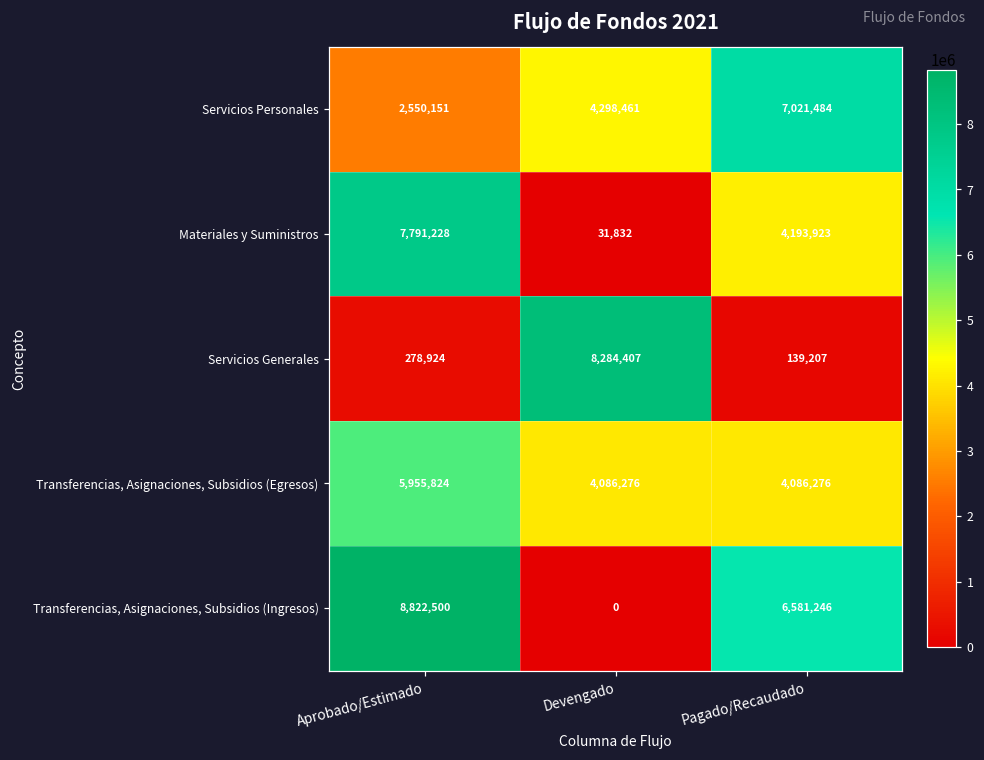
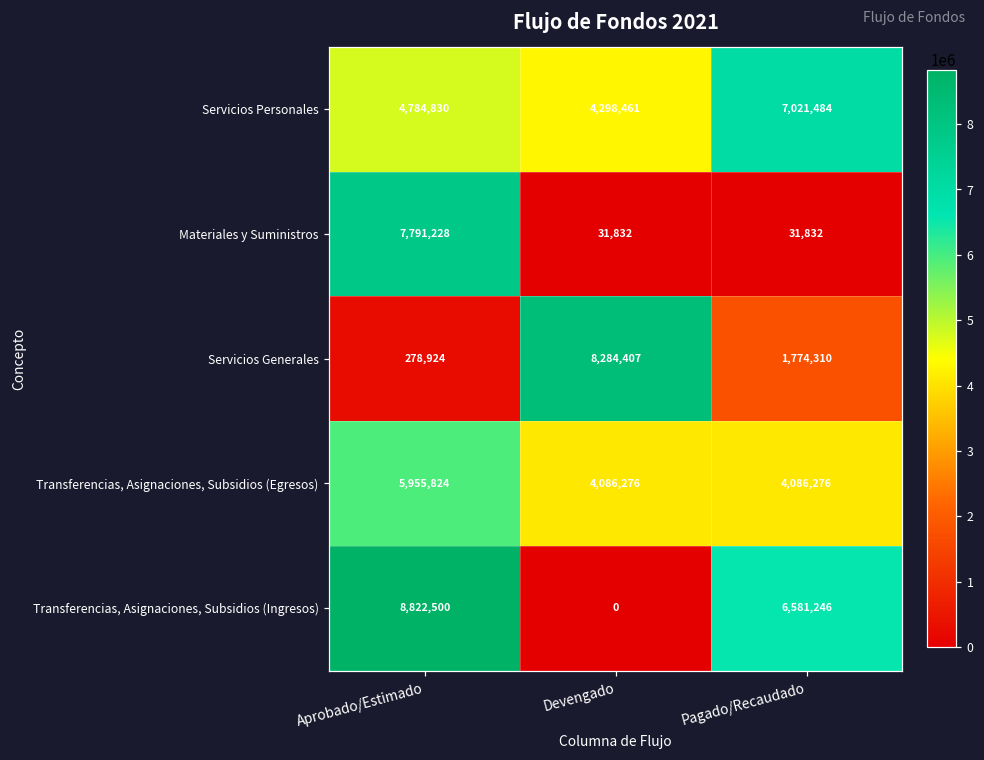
  {
    "Servicios Personales": {
-     "Aprobado/Estimado": "2,550,151",
+     "Aprobado/Estimado": "4,784,830",
      "Devengado": "4,298,461",
      "Pagado/Recaudado": "7,021,484"
    },
    "Materiales y Suministros": {
      "Aprobado/Estimado": "7,791,228",
      "Devengado": "31,832",
-     "Pagado/Recaudado": "4,193,923"
+     "Pagado/Recaudado": "31,832"
    },
    "Servicios Generales": {
      "Aprobado/Estimado": "278,924",
      "Devengado": "8,284,407",
-     "Pagado/Recaudado": "139,207"
+     "Pagado/Recaudado": "1,774,310"
    },
    "Transferencias, Asignaciones, Subsidios (Egresos)": {
      "Aprobado/Estimado": "5,955,824",
      "Devengado": "4,086,276",
      "Pagado/Recaudado": "4,086,276"
    },
    "Transferencias, Asignaciones, Subsidios (Ingresos)": {
      "Aprobado/Estimado": "8,822,500",
      "Devengado": "0",
      "Pagado/Recaudado": "6,581,246"
    }
  }
